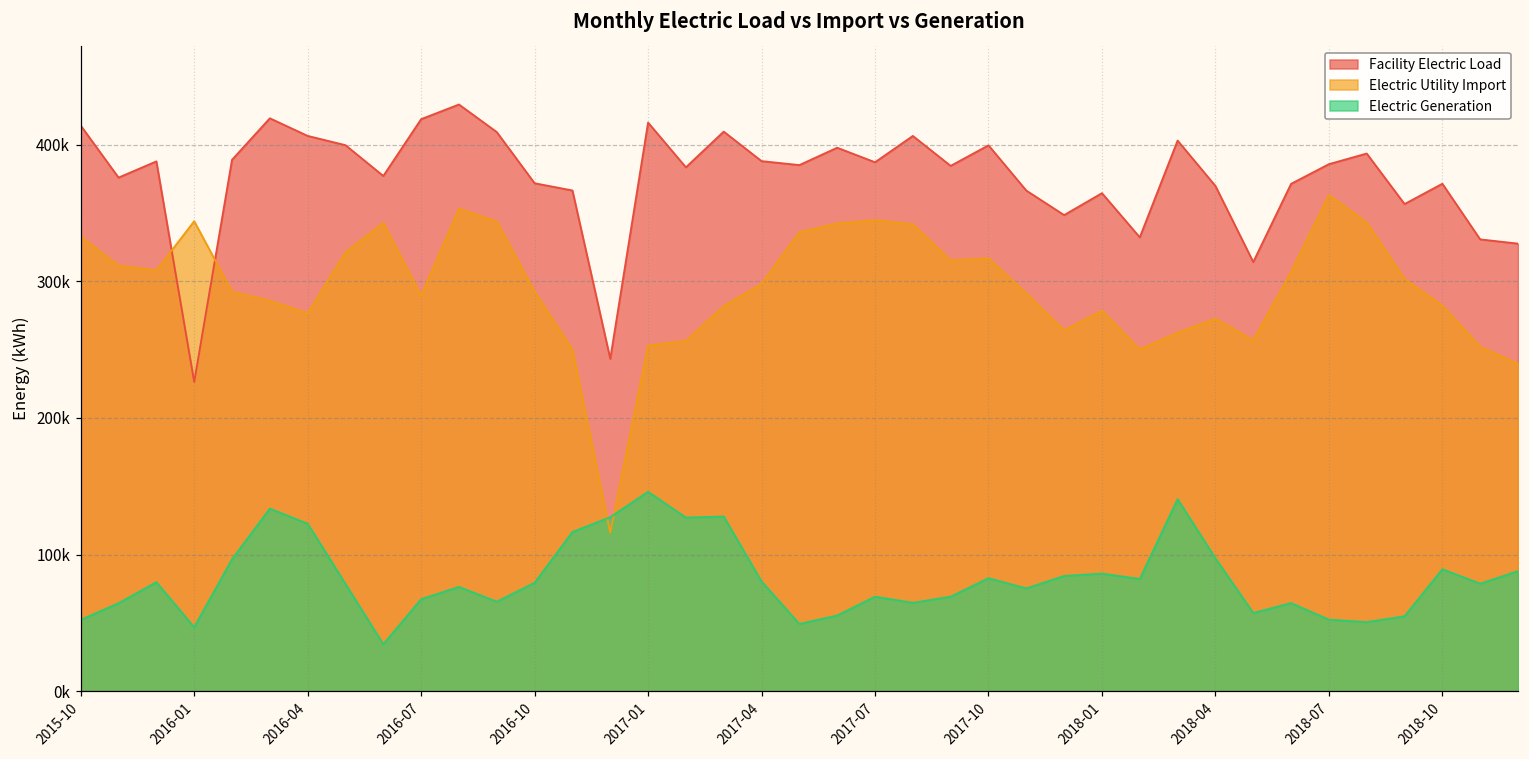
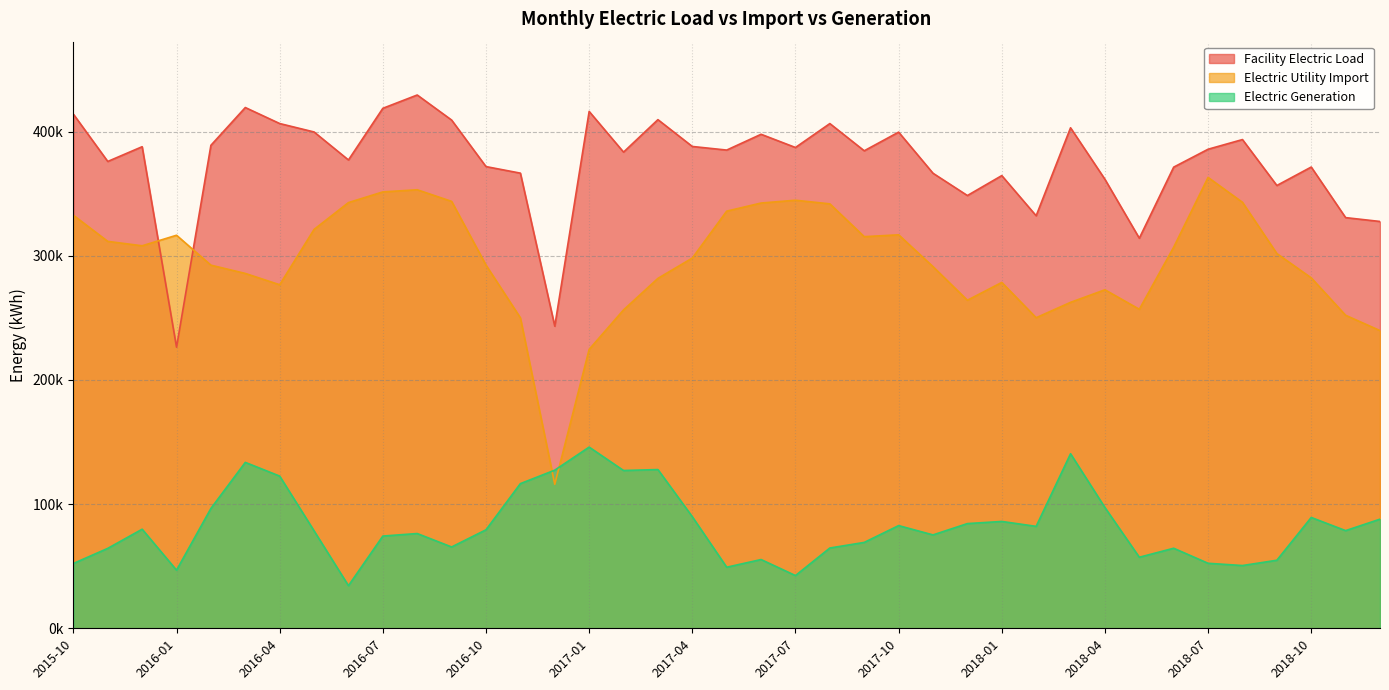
  {
    "Facility Electric Load": {
      "2015-10": 414000,
      "2016-01": 226000,
      "2016-04": 407000,
      "2016-07": 419000,
      "2016-10": 372000,
      "2017-01": 416000,
      "2017-04": 388000,
      "2017-07": 387000,
      "2017-10": 400000,
      "2018-01": 365000,
-     "2018-04": 370000,
+     "2018-04": 362000,
      "2018-07": 386000,
      "2018-10": 371000
    },
    "Electric Utility Import": {
      "2015-10": 333000,
-     "2016-01": 344000,
+     "2016-01": 317000,
      "2016-04": 277000,
-     "2016-07": 290000,
+     "2016-07": 351000,
      "2016-10": 293000,
-     "2017-01": 253000,
+     "2017-01": 225000,
      "2017-04": 298000,
      "2017-07": 345000,
      "2017-10": 317000,
      "2018-01": 279000,
      "2018-04": 273000,
      "2018-07": 363000,
      "2018-10": 282000
    },
    "Electric Generation": {
      "2015-10": 52000,
      "2016-01": 47000,
      "2016-04": 123000,
-     "2016-07": 67000,
+     "2016-07": 74000,
      "2016-10": 79000,
      "2017-01": 146000,
-     "2017-04": 80000,
-     "2017-07": 69000,
+     "2017-04": 90000,
+     "2017-07": 42000,
      "2017-10": 83000,
      "2018-01": 86000,
      "2018-04": 97000,
      "2018-07": 52000,
      "2018-10": 89000
    }
  }
